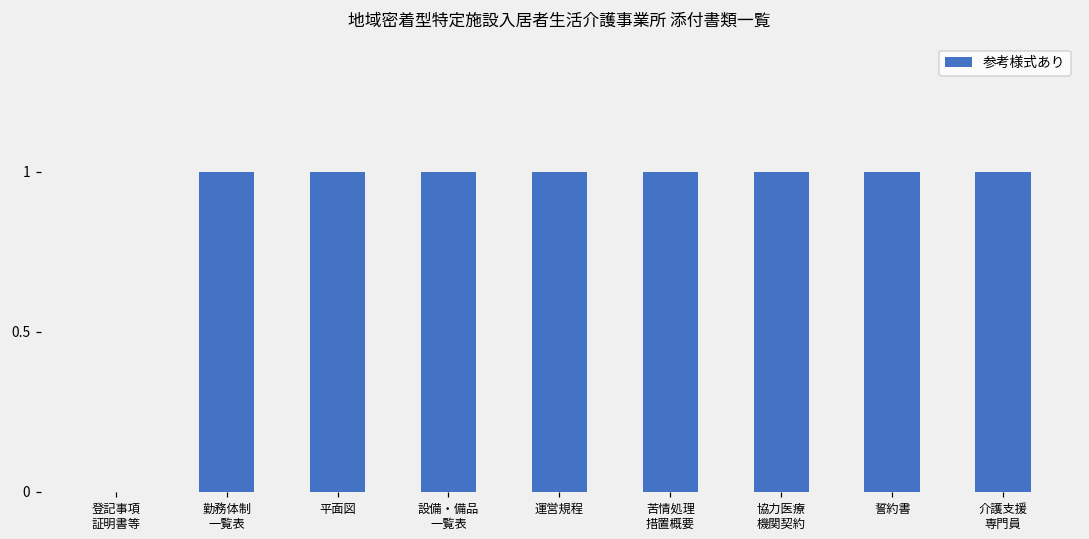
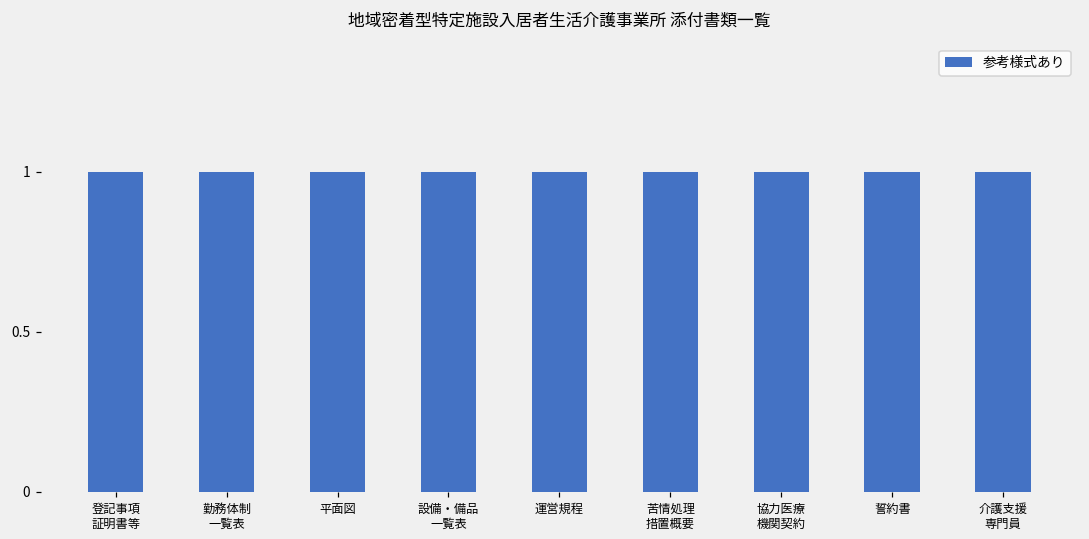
  {
-   "登記事項 証明書等": 0,
+   "登記事項 証明書等": 1,
    "勤務体制 一覧表": 1,
    "平面図": 1,
    "設備・備品 一覧表": 1,
    "運営規程": 1,
    "苦情処理 措置概要": 1,
    "協力医療 機関契約": 1,
    "誓約書": 1,
    "介護支援 専門員": 1
  }
